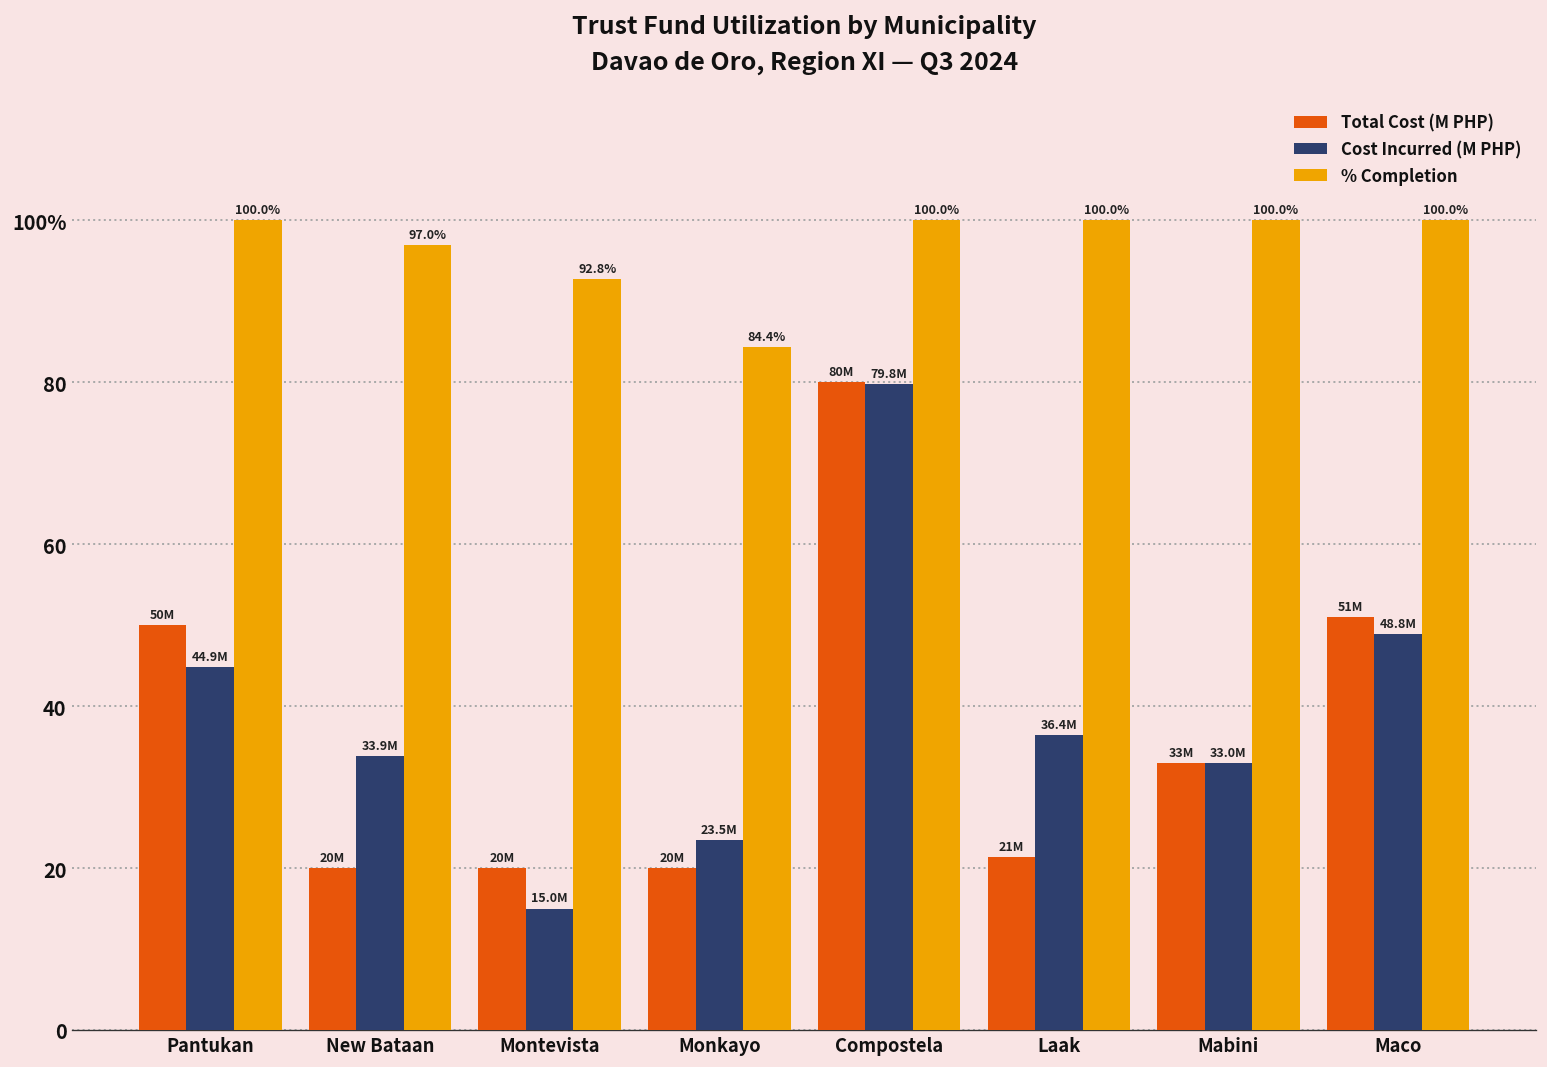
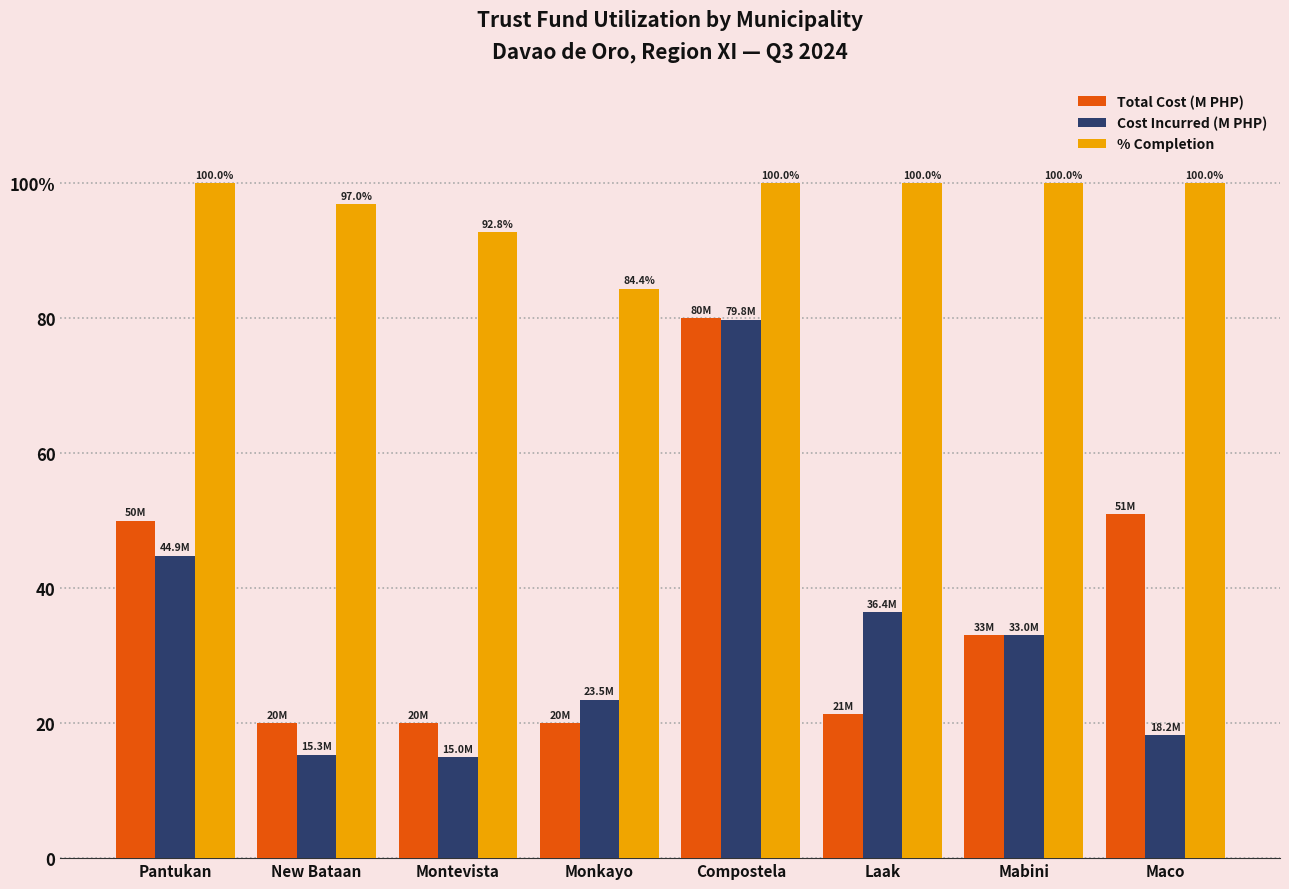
  {
    "Total Cost (M PHP)": {
      "Pantukan": "50M",
      "New Bataan": "20M",
      "Montevista": "20M",
      "Monkayo": "20M",
      "Compostela": "80M",
      "Laak": "21M",
      "Mabini": "33M",
      "Maco": "51M"
    },
    "Cost Incurred (M PHP)": {
      "Pantukan": "44.9M",
-     "New Bataan": "33.9M",
+     "New Bataan": "15.3M",
      "Montevista": "15.0M",
      "Monkayo": "23.5M",
      "Compostela": "79.8M",
      "Laak": "36.4M",
      "Mabini": "33.0M",
-     "Maco": "48.8M"
+     "Maco": "18.2M"
    },
    "% Completion": {
      "Pantukan": "100.0%",
      "New Bataan": "97.0%",
      "Montevista": "92.8%",
      "Monkayo": "84.4%",
      "Compostela": "100.0%",
      "Laak": "100.0%",
      "Mabini": "100.0%",
      "Maco": "100.0%"
    }
  }
